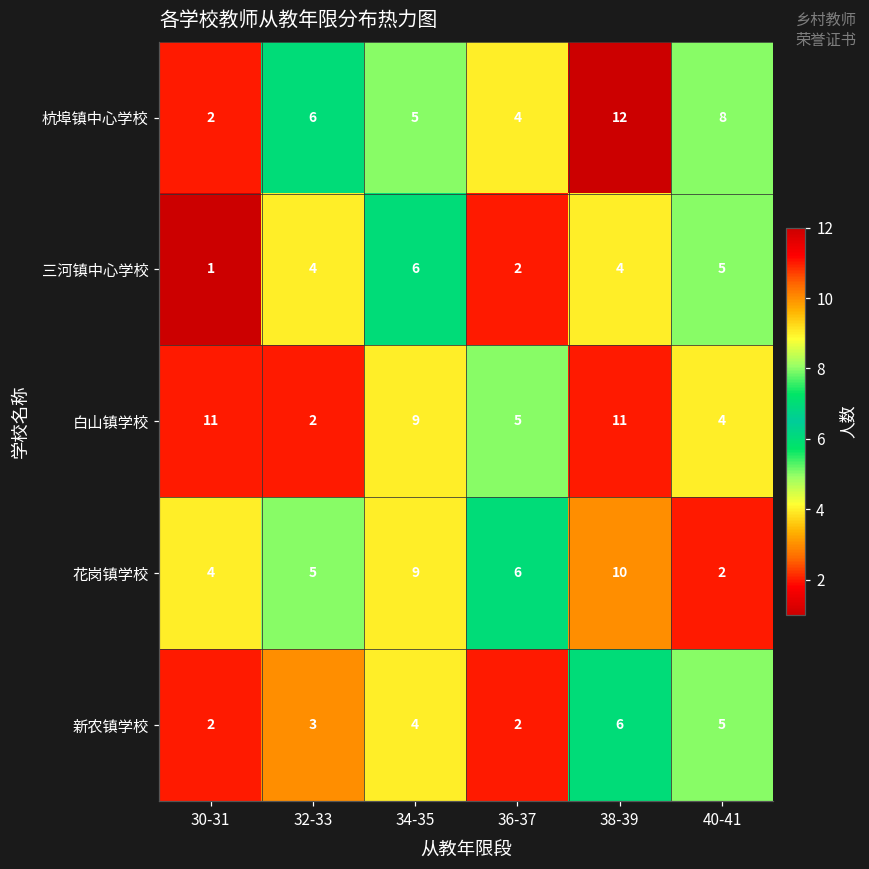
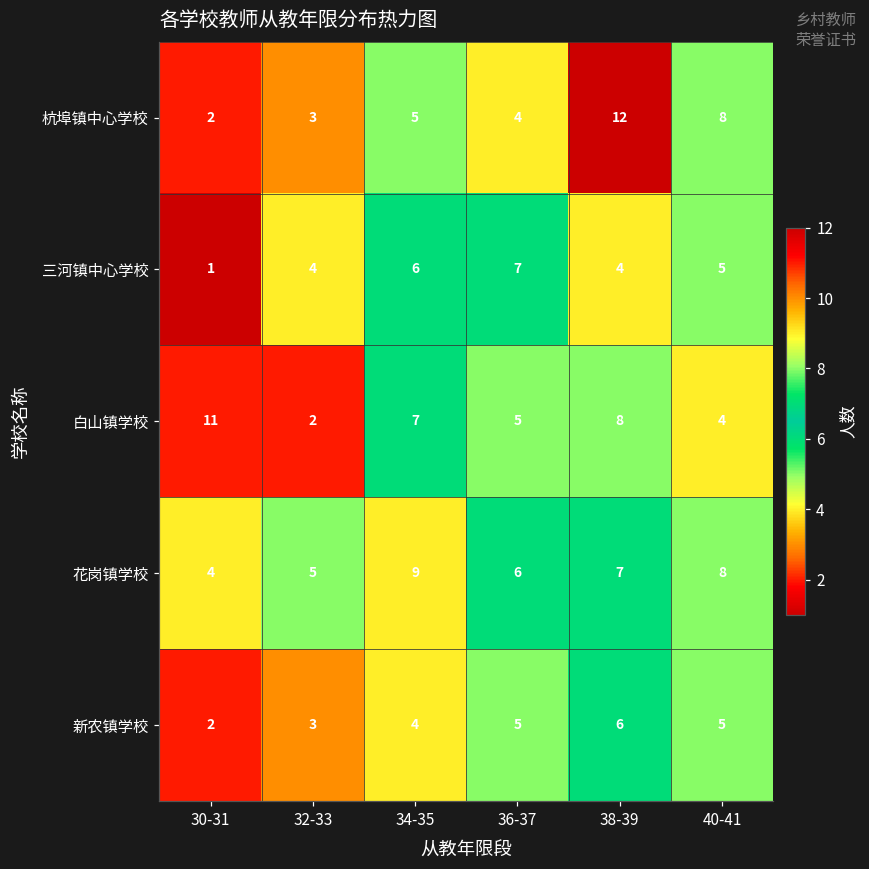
  {
    "杭埠镇中心学校": {
      "30-31": 2,
-     "32-33": 6,
+     "32-33": 3,
      "34-35": 5,
      "36-37": 4,
      "38-39": 12,
      "40-41": 8
    },
    "三河镇中心学校": {
      "30-31": 1,
      "32-33": 4,
      "34-35": 6,
-     "36-37": 2,
+     "36-37": 7,
      "38-39": 4,
      "40-41": 5
    },
    "白山镇学校": {
      "30-31": 11,
      "32-33": 2,
-     "34-35": 9,
+     "34-35": 7,
      "36-37": 5,
-     "38-39": 11,
+     "38-39": 8,
      "40-41": 4
    },
    "花岗镇学校": {
      "30-31": 4,
      "32-33": 5,
      "34-35": 9,
      "36-37": 6,
-     "38-39": 10,
-     "40-41": 2
+     "38-39": 7,
+     "40-41": 8
    },
    "新农镇学校": {
      "30-31": 2,
      "32-33": 3,
      "34-35": 4,
-     "36-37": 2,
+     "36-37": 5,
      "38-39": 6,
      "40-41": 5
    }
  }
